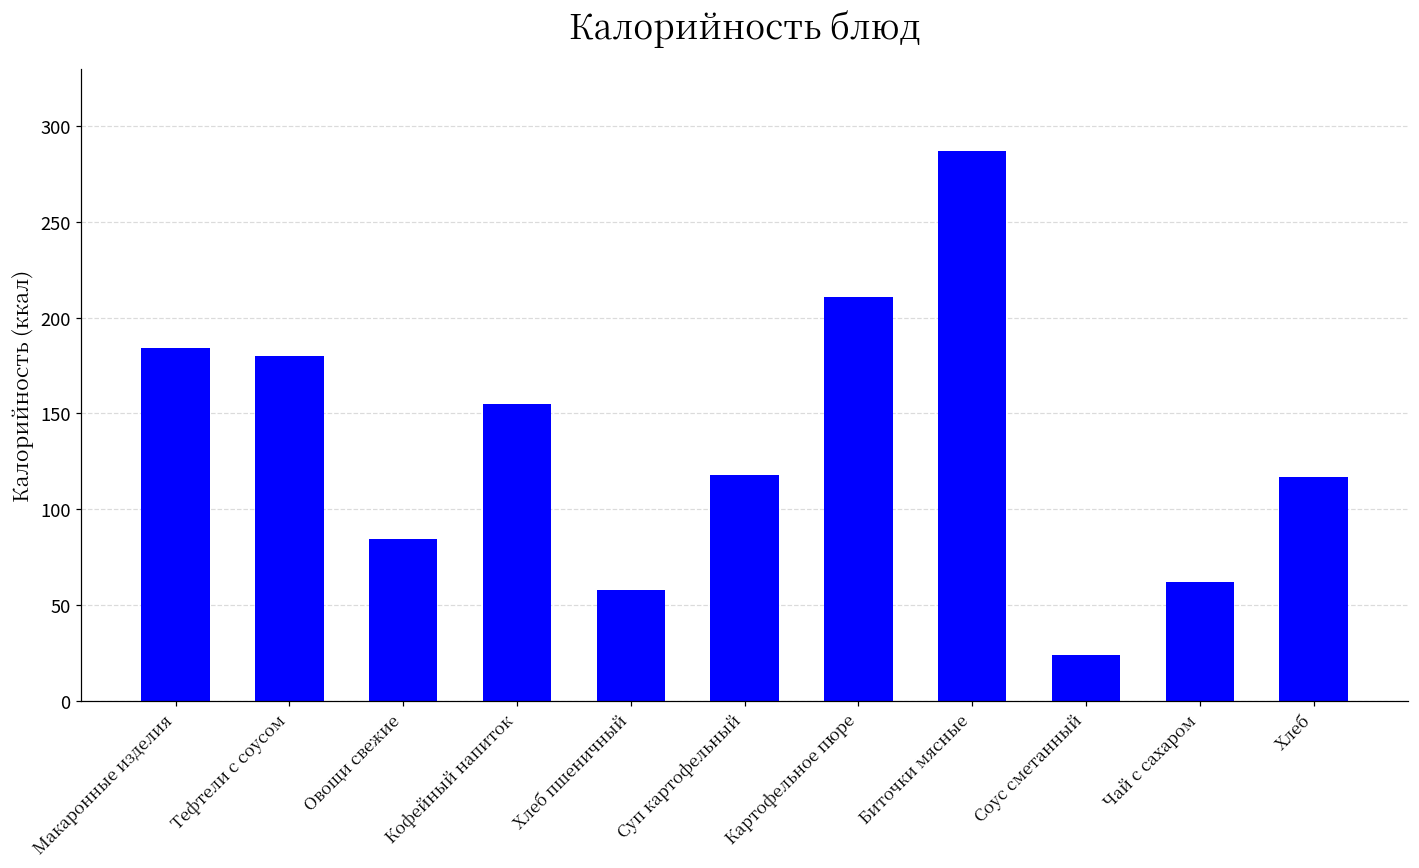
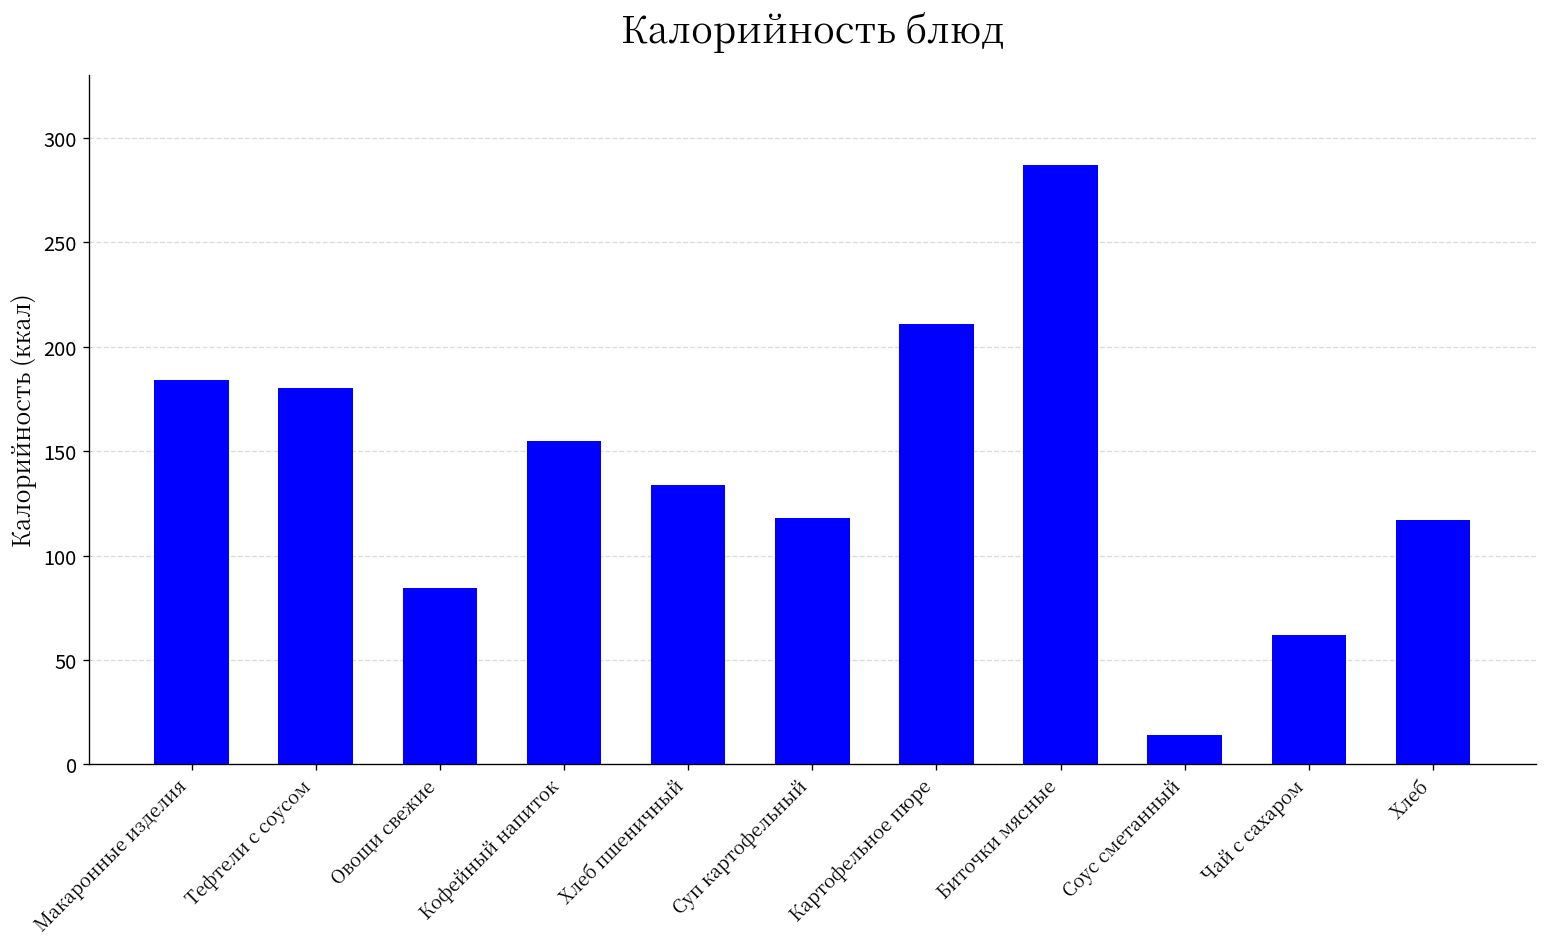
  {
    "Макаронные изделия": 184,
    "Тефтели с соусом": 180,
    "Овощи свежие": 84,
    "Кофейный напиток": 155,
-   "Хлеб пшеничный": 58,
+   "Хлеб пшеничный": 134,
    "Суп картофельный": 118,
    "Картофельное пюре": 211,
    "Биточки мясные": 287,
-   "Соус сметанный": 24,
+   "Соус сметанный": 14,
    "Чай с сахаром": 62,
    "Хлеб": 117
  }
